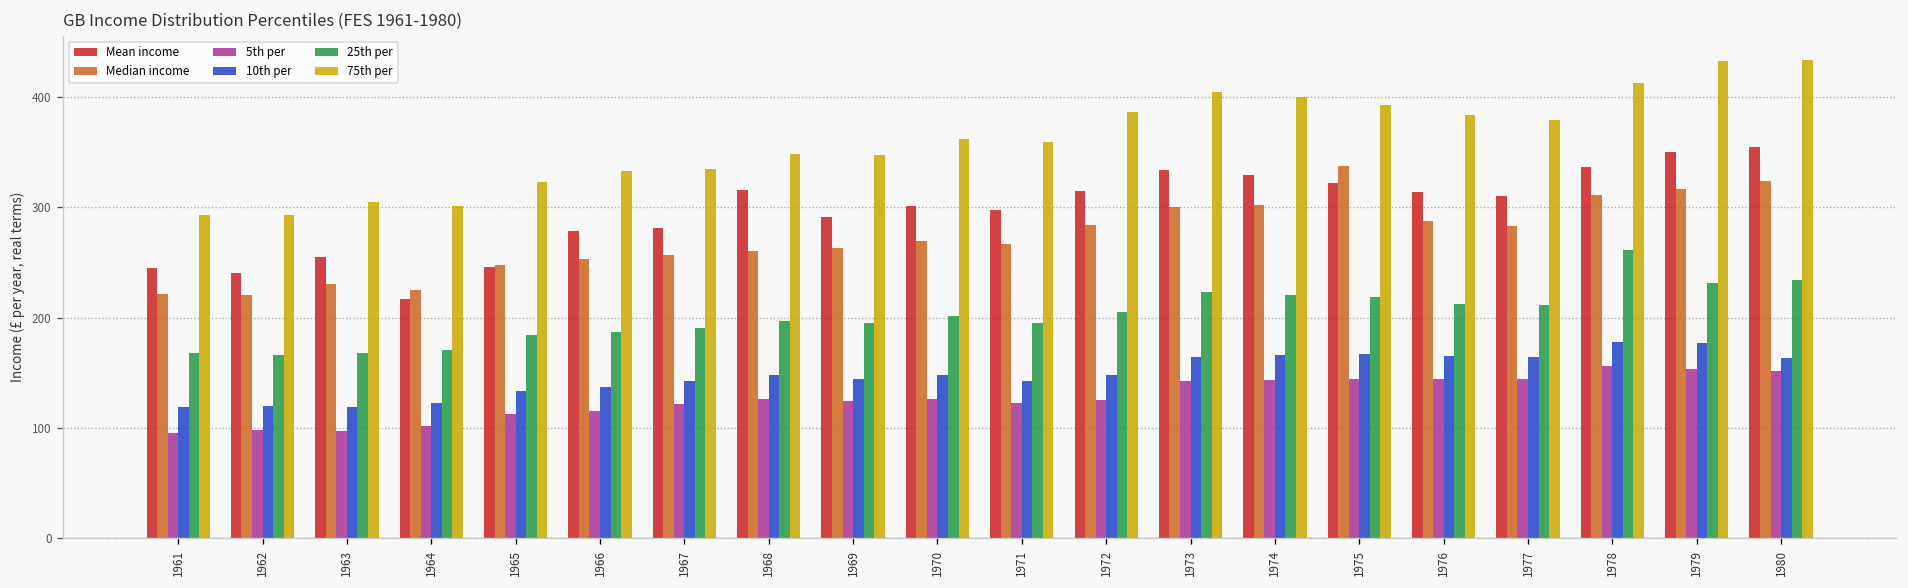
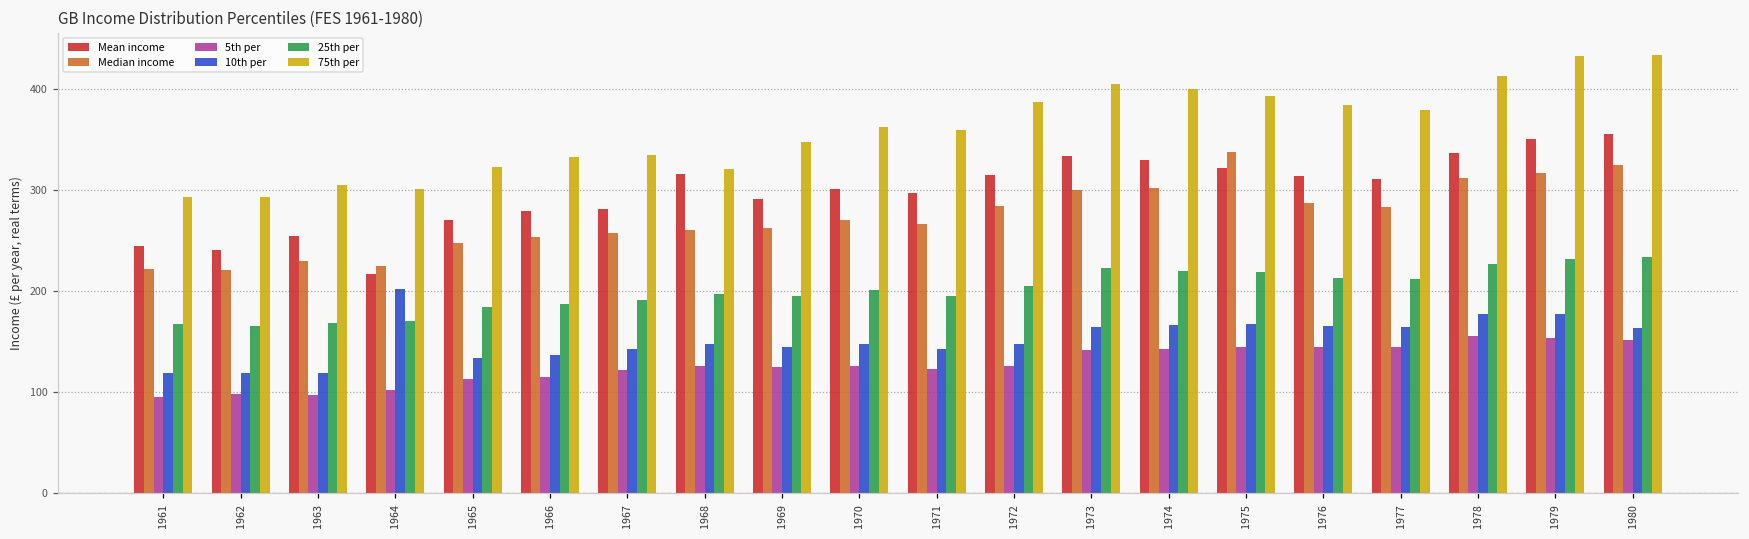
  {
    "Mean income": {
      "1961": 240,
      "1962": 240,
      "1963": 250,
      "1964": 220,
-     "1965": 250,
+     "1965": 270,
      "1966": 280,
      "1967": 280,
      "1968": 320,
      "1969": 290,
      "1970": 300,
      "1971": 300,
      "1972": 310,
      "1973": 330,
      "1974": 330,
      "1975": 320,
      "1976": 310,
      "1977": 310,
      "1978": 340,
      "1979": 350,
      "1980": 350
    },
    "Median income": {
      "1961": 220,
      "1962": 220,
      "1963": 230,
      "1964": 220,
      "1965": 250,
      "1966": 250,
      "1967": 260,
      "1968": 260,
      "1969": 260,
      "1970": 270,
      "1971": 270,
      "1972": 280,
      "1973": 300,
      "1974": 300,
      "1975": 340,
      "1976": 290,
      "1977": 280,
      "1978": 310,
      "1979": 320,
      "1980": 320
    },
    "5th per": {
      "1961": 100,
      "1962": 100,
      "1963": 100,
      "1964": 100,
      "1965": 110,
      "1966": 120,
      "1967": 120,
      "1968": 130,
      "1969": 120,
      "1970": 130,
      "1971": 120,
      "1972": 130,
      "1973": 140,
      "1974": 140,
      "1975": 140,
      "1976": 140,
      "1977": 140,
      "1978": 160,
      "1979": 150,
      "1980": 150
    },
    "10th per": {
      "1961": 120,
      "1962": 120,
      "1963": 120,
-     "1964": 120,
+     "1964": 200,
      "1965": 130,
      "1966": 140,
      "1967": 140,
      "1968": 150,
      "1969": 140,
      "1970": 150,
      "1971": 140,
      "1972": 150,
      "1973": 160,
      "1974": 170,
      "1975": 170,
      "1976": 170,
      "1977": 160,
      "1978": 180,
      "1979": 180,
      "1980": 160
    },
    "25th per": {
      "1961": 170,
      "1962": 170,
      "1963": 170,
      "1964": 170,
      "1965": 180,
      "1966": 190,
      "1967": 190,
      "1968": 200,
      "1969": 200,
      "1970": 200,
      "1971": 200,
      "1972": 210,
      "1973": 220,
      "1974": 220,
      "1975": 220,
      "1976": 210,
      "1977": 210,
-     "1978": 260,
+     "1978": 230,
      "1979": 230,
      "1980": 230
    },
    "75th per": {
      "1961": 290,
      "1962": 290,
      "1963": 300,
      "1964": 300,
      "1965": 320,
      "1966": 330,
      "1967": 330,
-     "1968": 350,
+     "1968": 320,
      "1969": 350,
      "1970": 360,
      "1971": 360,
      "1972": 390,
      "1973": 400,
      "1974": 400,
      "1975": 390,
      "1976": 380,
      "1977": 380,
      "1978": 410,
      "1979": 430,
      "1980": 430
    }
  }
